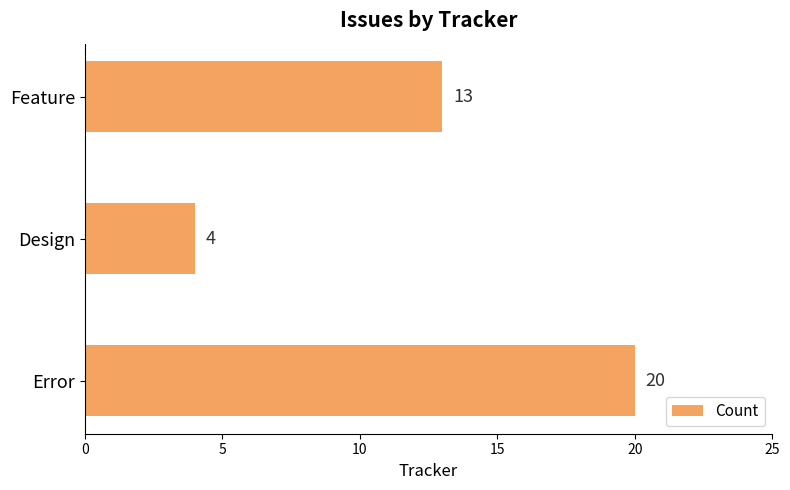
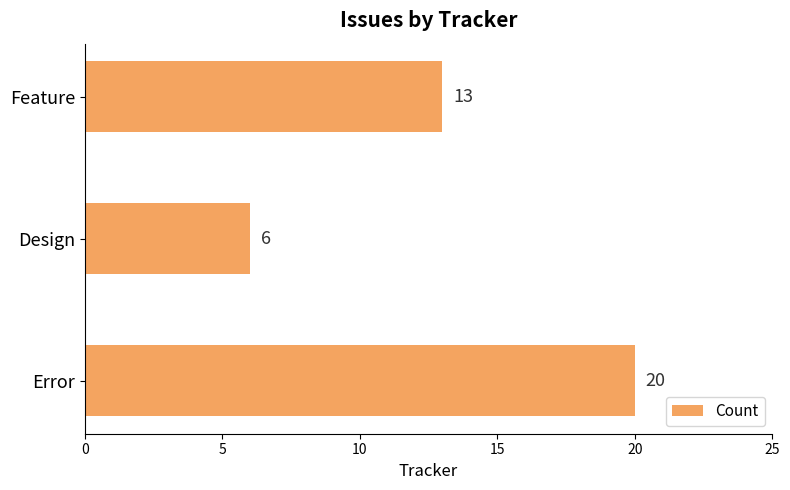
  {
    "Feature": 13,
-   "Design": 4,
+   "Design": 6,
    "Error": 20
  }
